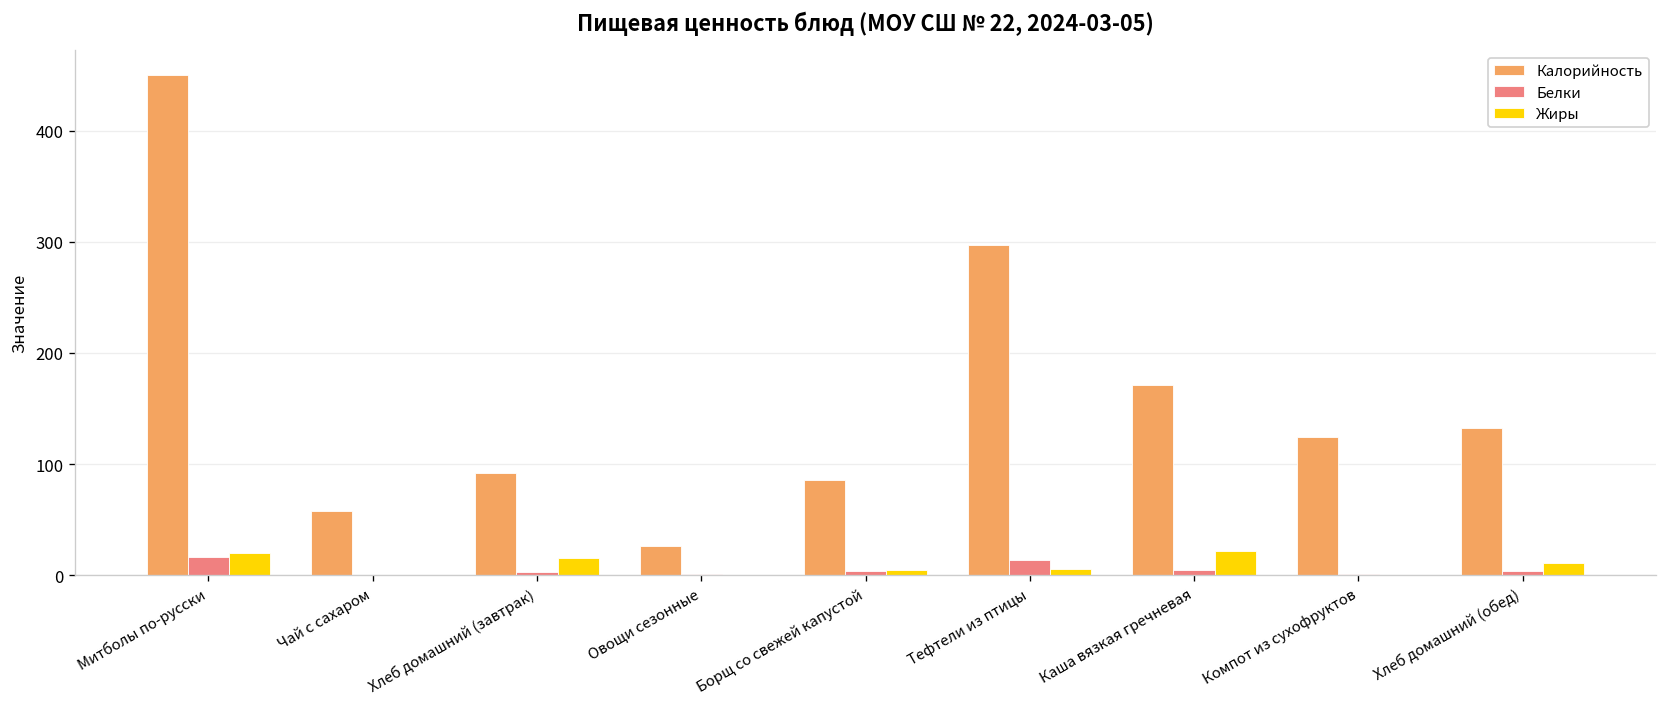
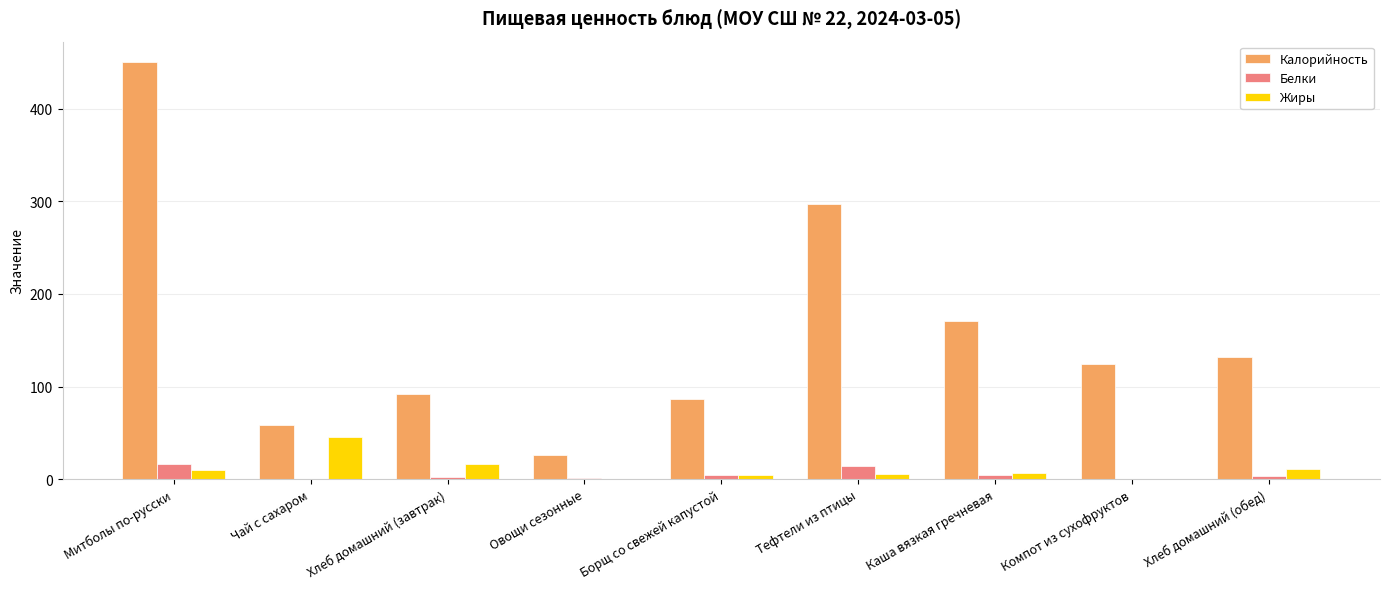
  {
    "Жиры": {
-     "Митболы по-русски": 20,
-     "Чай с сахаром": 0,
+     "Митболы по-русски": 10,
+     "Чай с сахаром": 50,
      "Хлеб домашний (завтрак)": 20,
      "Овощи сезонные": 0,
      "Борщ со свежей капустой": 0,
      "Тефтели из птицы": 10,
-     "Каша вязкая гречневая": 20,
+     "Каша вязкая гречневая": 10,
      "Компот из сухофруктов": 0,
      "Хлеб домашний (обед)": 10
    }
  }
